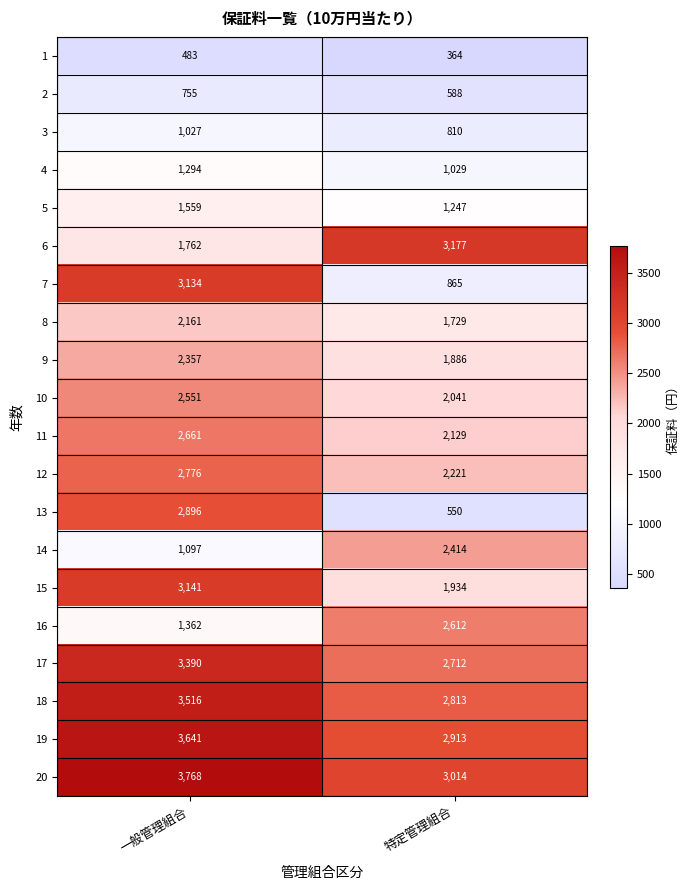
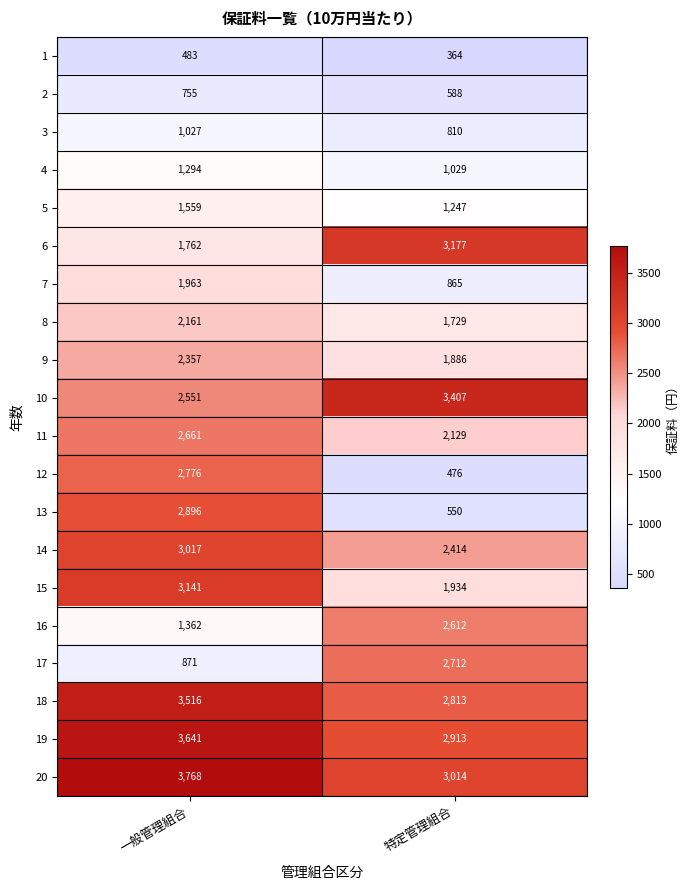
  {
    "1": {
      "一般管理組合": "483",
      "特定管理組合": "364"
    },
    "2": {
      "一般管理組合": "755",
      "特定管理組合": "588"
    },
    "3": {
      "一般管理組合": "1,027",
      "特定管理組合": "810"
    },
    "4": {
      "一般管理組合": "1,294",
      "特定管理組合": "1,029"
    },
    "5": {
      "一般管理組合": "1,559",
      "特定管理組合": "1,247"
    },
    "6": {
      "一般管理組合": "1,762",
      "特定管理組合": "3,177"
    },
    "7": {
-     "一般管理組合": "3,134",
+     "一般管理組合": "1,963",
      "特定管理組合": "865"
    },
    "8": {
      "一般管理組合": "2,161",
      "特定管理組合": "1,729"
    },
    "9": {
      "一般管理組合": "2,357",
      "特定管理組合": "1,886"
    },
    "10": {
      "一般管理組合": "2,551",
-     "特定管理組合": "2,041"
+     "特定管理組合": "3,407"
    },
    "11": {
      "一般管理組合": "2,661",
      "特定管理組合": "2,129"
    },
    "12": {
      "一般管理組合": "2,776",
-     "特定管理組合": "2,221"
+     "特定管理組合": "476"
    },
    "13": {
      "一般管理組合": "2,896",
      "特定管理組合": "550"
    },
    "14": {
-     "一般管理組合": "1,097",
+     "一般管理組合": "3,017",
      "特定管理組合": "2,414"
    },
    "15": {
      "一般管理組合": "3,141",
      "特定管理組合": "1,934"
    },
    "16": {
      "一般管理組合": "1,362",
      "特定管理組合": "2,612"
    },
    "17": {
-     "一般管理組合": "3,390",
+     "一般管理組合": "871",
      "特定管理組合": "2,712"
    },
    "18": {
      "一般管理組合": "3,516",
      "特定管理組合": "2,813"
    },
    "19": {
      "一般管理組合": "3,641",
      "特定管理組合": "2,913"
    },
    "20": {
      "一般管理組合": "3,768",
      "特定管理組合": "3,014"
    }
  }
